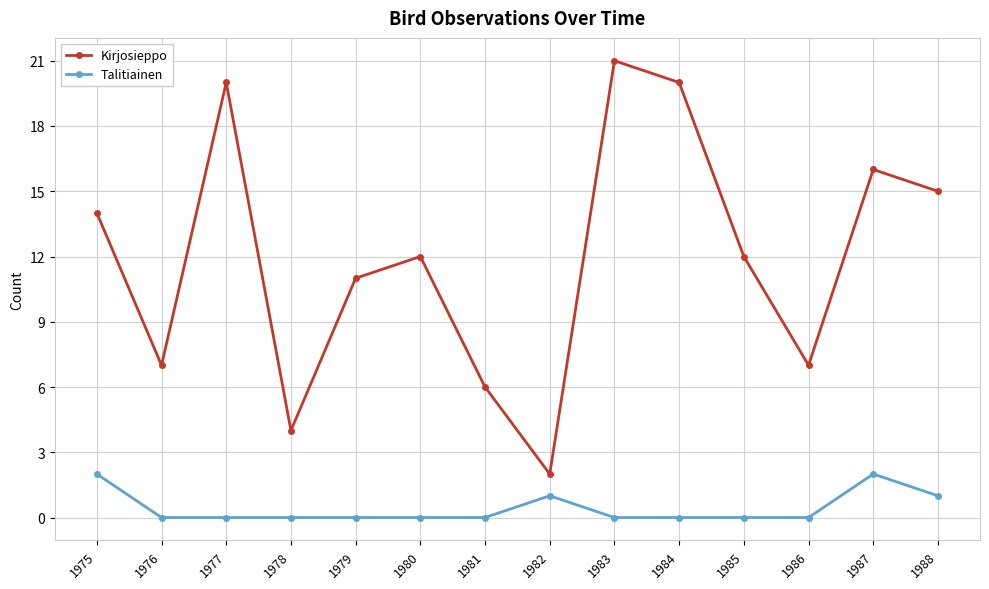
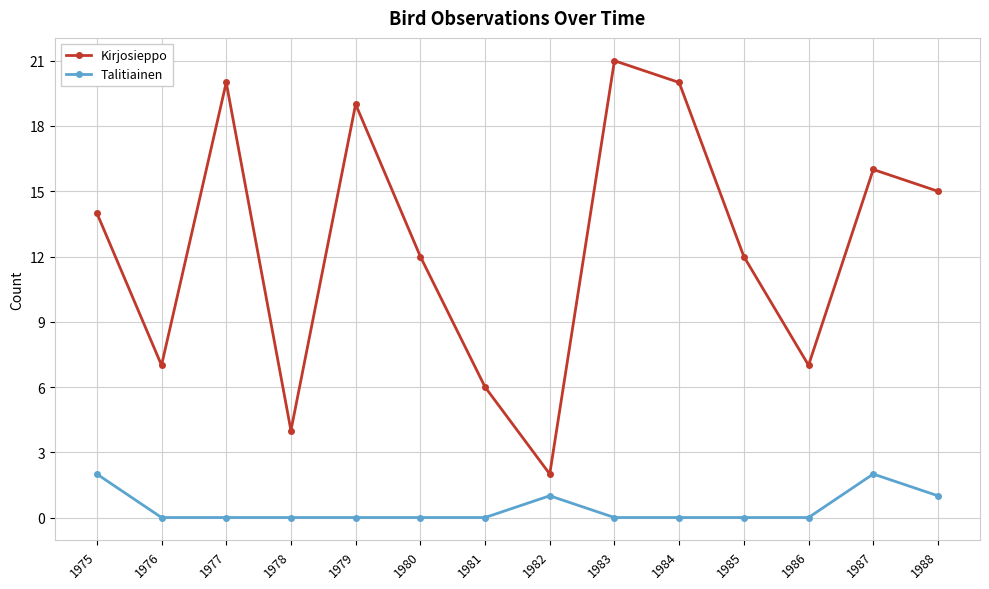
  {
    "Kirjosieppo": {
      "1975": 14,
      "1976": 7,
      "1977": 20,
      "1978": 4,
-     "1979": 11,
+     "1979": 19,
      "1980": 12,
      "1981": 6,
      "1982": 2,
      "1983": 21,
      "1984": 20,
      "1985": 12,
      "1986": 7,
      "1987": 16,
      "1988": 15
    },
    "Talitiainen": {
      "1975": 2,
      "1976": 0,
      "1977": 0,
      "1978": 0,
      "1979": 0,
      "1980": 0,
      "1981": 0,
      "1982": 1,
      "1983": 0,
      "1984": 0,
      "1985": 0,
      "1986": 0,
      "1987": 2,
      "1988": 1
    }
  }
